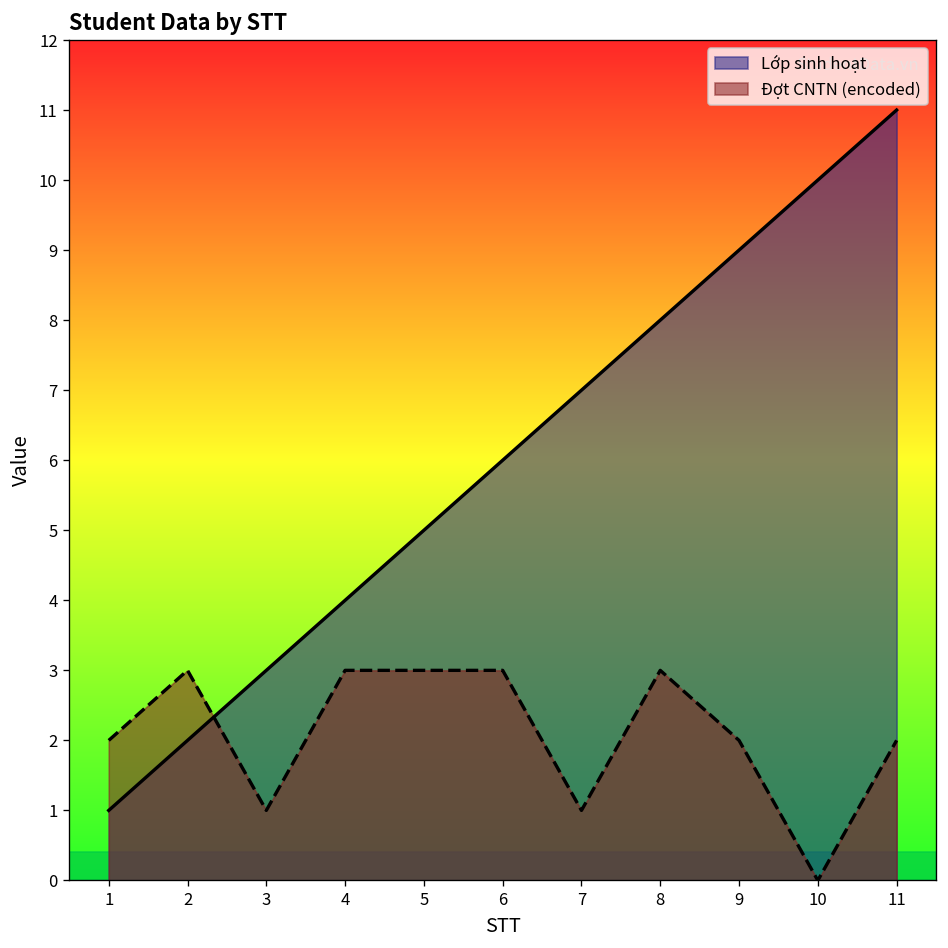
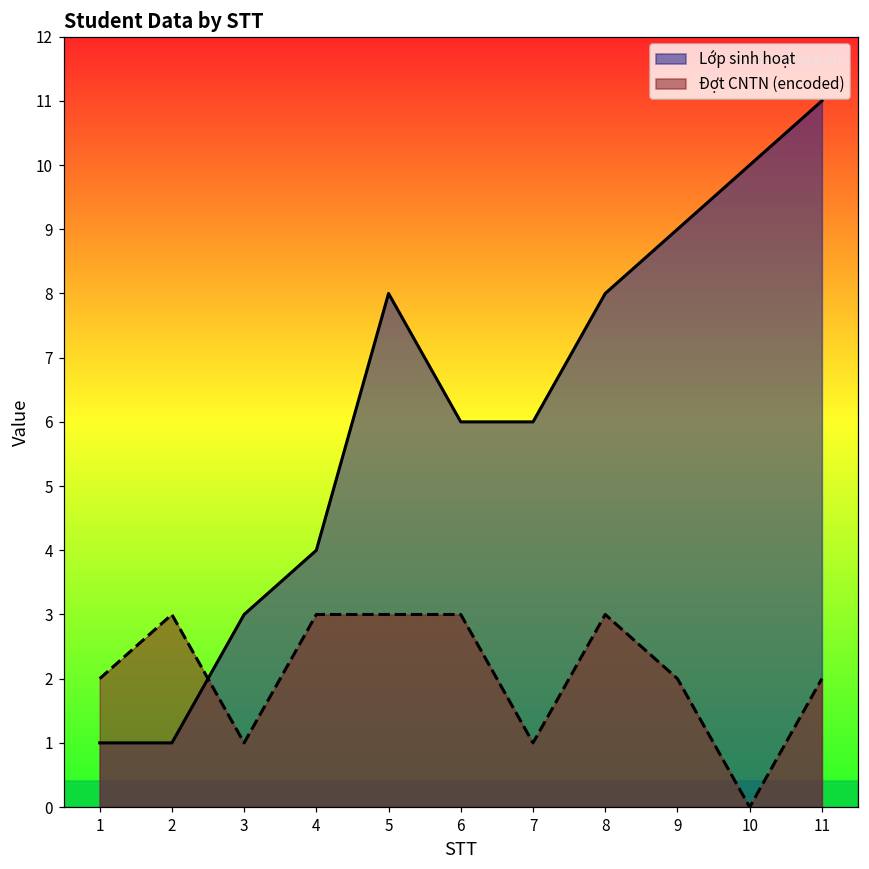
  {
    "Lớp sinh hoạt": {
      "1": 1,
-     "2": 2,
+     "2": 1,
      "3": 3,
      "4": 4,
-     "5": 5,
+     "5": 8,
      "6": 6,
-     "7": 7,
+     "7": 6,
      "8": 8,
      "9": 9,
      "10": 10,
      "11": 11
    },
    "Đợt CNTN (encoded)": {
      "1": 2,
      "2": 3,
      "3": 1,
      "4": 3,
      "5": 3,
      "6": 3,
      "7": 1,
      "8": 3,
      "9": 2,
      "11": 2
    }
  }
